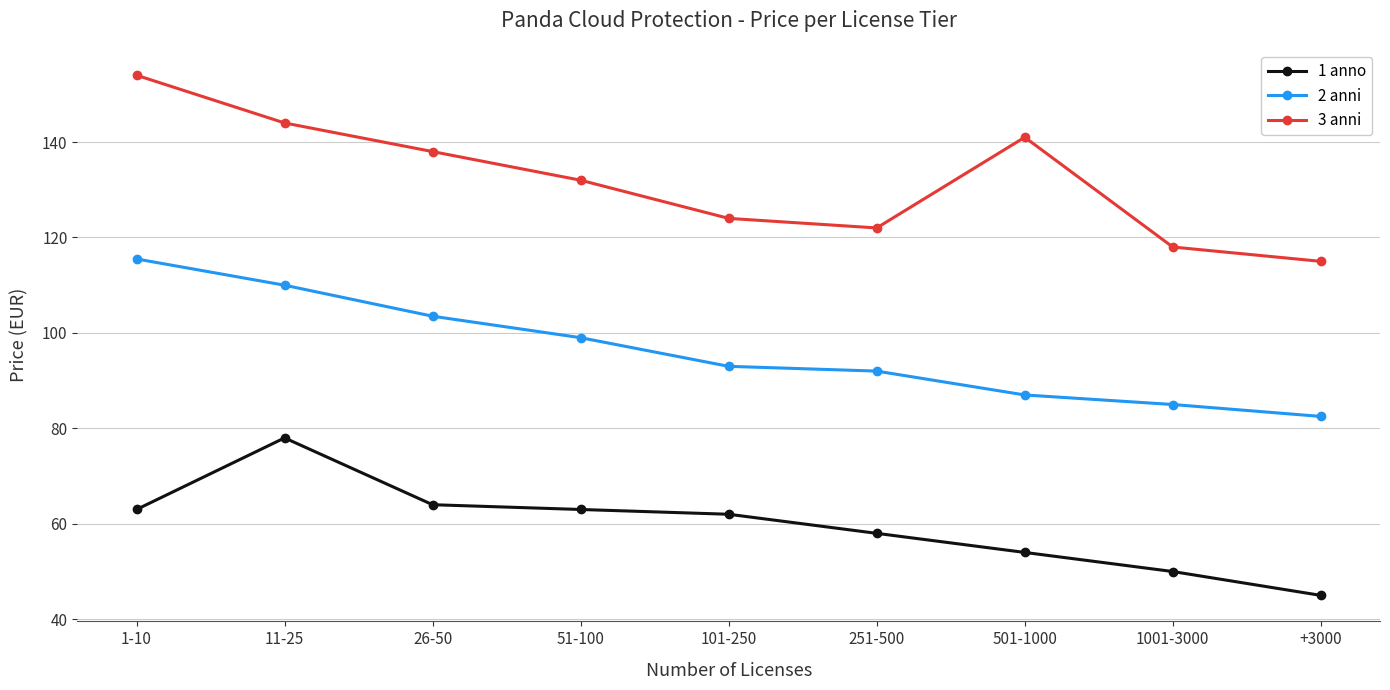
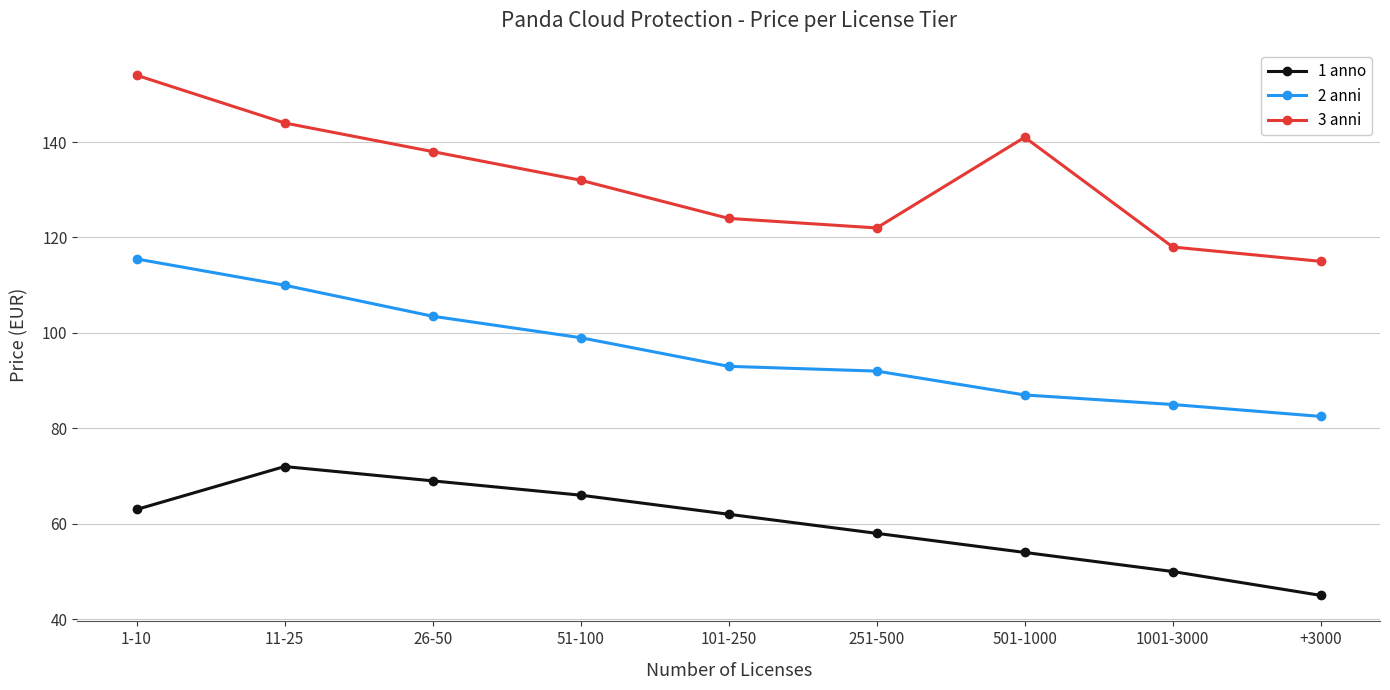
  {
    "1 anno": {
      "1-10": 63,
-     "11-25": 78,
-     "26-50": 64,
-     "51-100": 63,
+     "11-25": 72,
+     "26-50": 69,
+     "51-100": 66,
      "101-250": 62,
      "251-500": 58,
      "501-1000": 54,
      "1001-3000": 50,
      "+3000": 45
    },
    "2 anni": {
      "1-10": 116,
      "11-25": 110,
      "26-50": 104,
      "51-100": 99,
      "101-250": 93,
      "251-500": 92,
      "501-1000": 87,
      "1001-3000": 85,
      "+3000": 83
    },
    "3 anni": {
      "1-10": 154,
      "11-25": 144,
      "26-50": 138,
      "51-100": 132,
      "101-250": 124,
      "251-500": 122,
      "501-1000": 141,
      "1001-3000": 118,
      "+3000": 115
    }
  }
